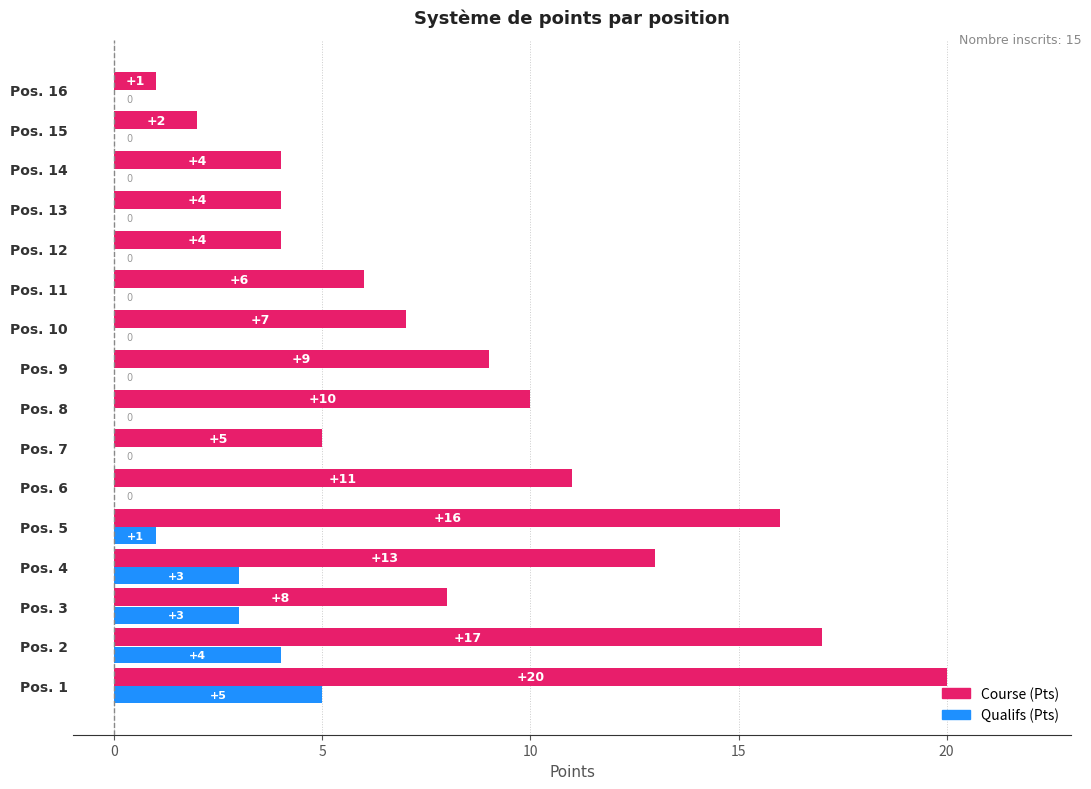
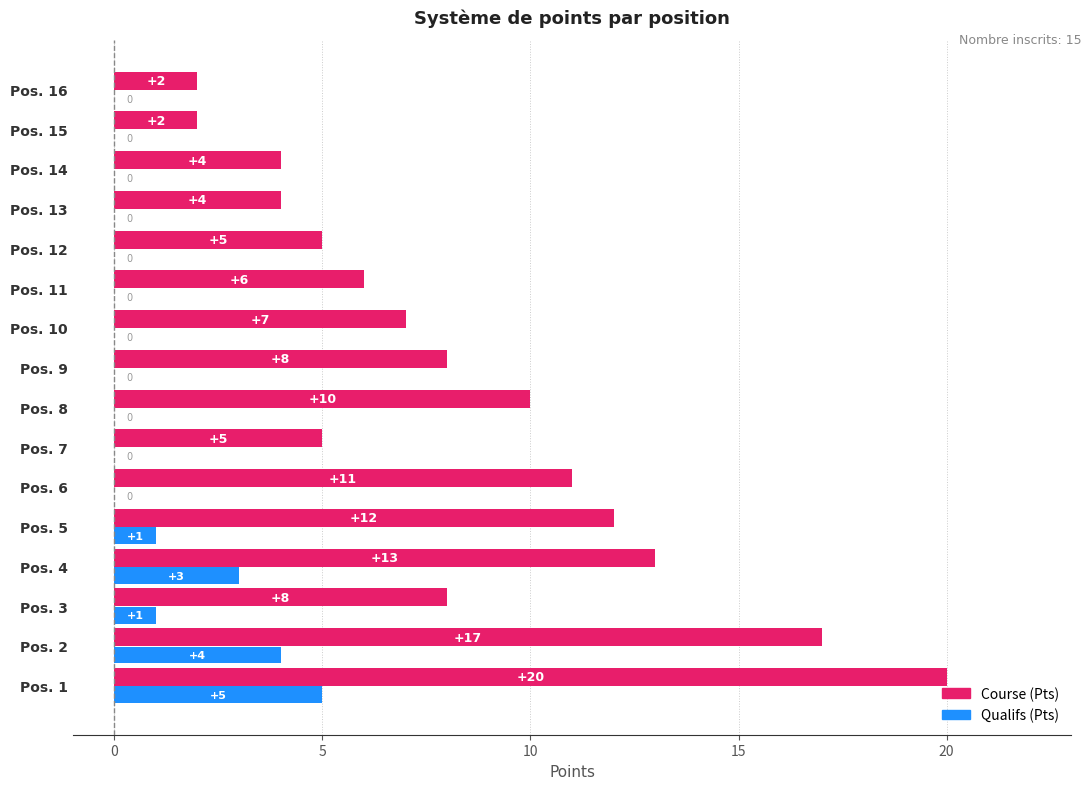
  {
    "Course (Pts)": {
-     "Pos. 16": "+1",
+     "Pos. 16": "+2",
      "Pos. 15": "+2",
      "Pos. 14": "+4",
      "Pos. 13": "+4",
-     "Pos. 12": "+4",
+     "Pos. 12": "+5",
      "Pos. 11": "+6",
      "Pos. 10": "+7",
-     "Pos. 9": "+9",
+     "Pos. 9": "+8",
      "Pos. 8": "+10",
      "Pos. 7": "+5",
      "Pos. 6": "+11",
-     "Pos. 5": "+16",
+     "Pos. 5": "+12",
      "Pos. 4": "+13",
      "Pos. 3": "+8",
      "Pos. 2": "+17",
      "Pos. 1": "+20"
    },
    "Qualifs (Pts)": {
      "Pos. 16": "0",
      "Pos. 15": "0",
      "Pos. 14": "0",
      "Pos. 13": "0",
      "Pos. 12": "0",
      "Pos. 11": "0",
      "Pos. 10": "0",
      "Pos. 9": "0",
      "Pos. 8": "0",
      "Pos. 7": "0",
      "Pos. 6": "0",
      "Pos. 5": "+1",
      "Pos. 4": "+3",
-     "Pos. 3": "+3",
+     "Pos. 3": "+1",
      "Pos. 2": "+4",
      "Pos. 1": "+5"
    }
  }
